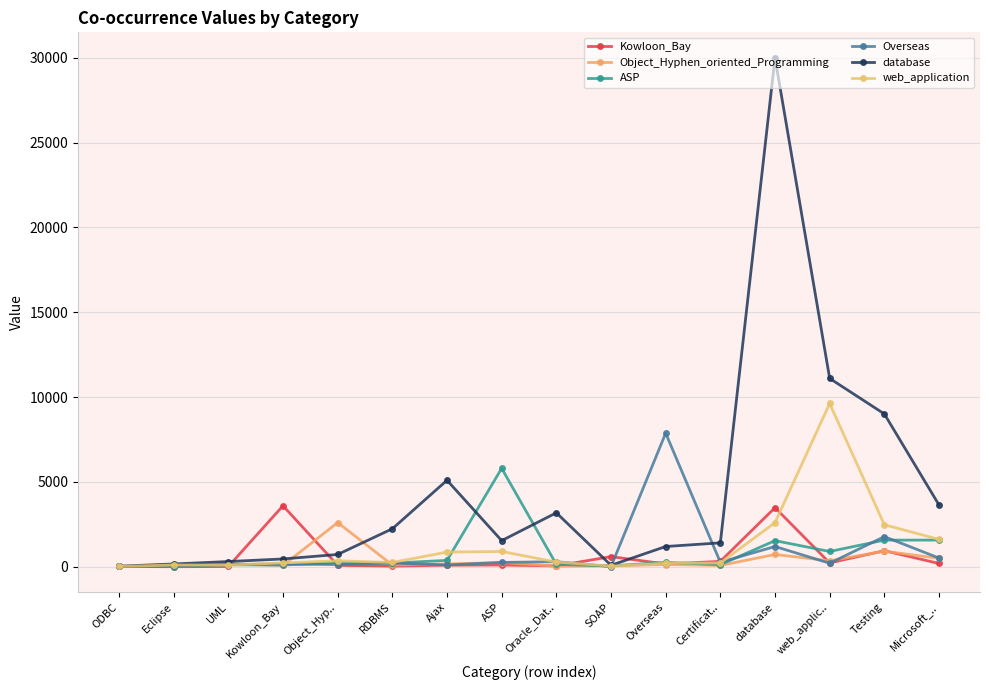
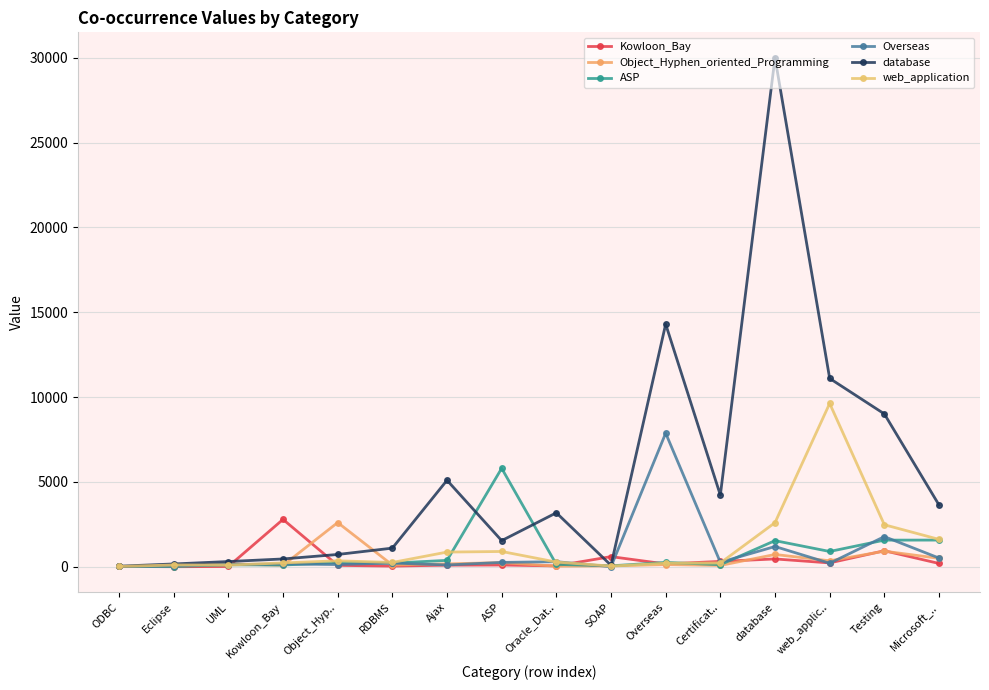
  {
    "Kowloon_Bay": {
-     "Kowloon_Bay": 3600,
+     "Kowloon_Bay": 2800,
      "SOAP": 600,
-     "database": 3500,
+     "database": 500,
      "Microsoft_..": 200
    },
    "database": {
      "Kowloon_Bay": 500,
      "Object_Hyp..": 700,
-     "RDBMS": 2200,
+     "RDBMS": 1100,
      "Ajax": 5100,
      "ASP": 1500,
      "Oracle_Dat..": 3200,
-     "Overseas": 1200,
-     "Certificat..": 1400,
+     "Overseas": 14300,
+     "Certificat..": 4200,
      "web_applic..": 11100,
      "Testing": 9000,
      "Microsoft_..": 3600
    }
  }
